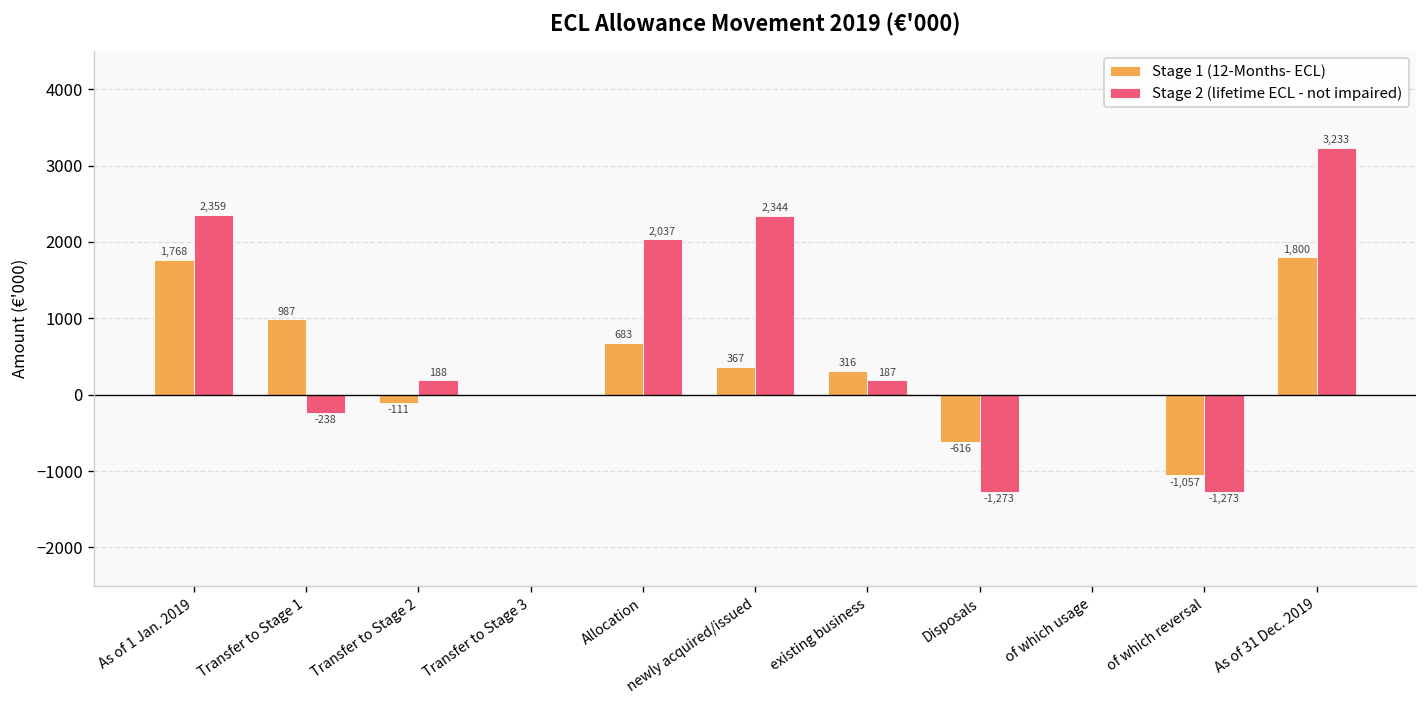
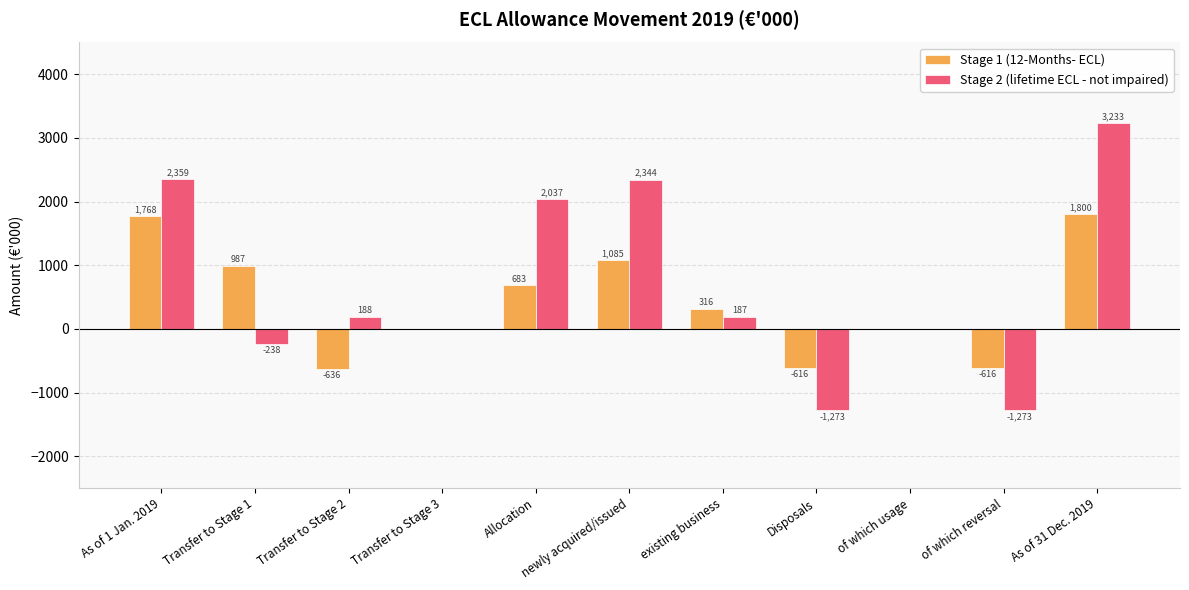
  {
    "Stage 1 (12-Months- ECL)": {
      "As of 1 Jan. 2019": "1,768",
      "Transfer to Stage 1": "987",
-     "Transfer to Stage 2": "-111",
+     "Transfer to Stage 2": "-636",
      "Allocation": "683",
-     "newly acquired/issued": "367",
+     "newly acquired/issued": "1,085",
      "existing business": "316",
      "Disposals": "-616",
-     "of which reversal": "-1,057",
+     "of which reversal": "-616",
      "As of 31 Dec. 2019": "1,800"
    },
    "Stage 2 (lifetime ECL - not impaired)": {
      "As of 1 Jan. 2019": "2,359",
      "Transfer to Stage 1": "-238",
      "Transfer to Stage 2": "188",
      "Allocation": "2,037",
      "newly acquired/issued": "2,344",
      "existing business": "187",
      "Disposals": "-1,273",
      "of which reversal": "-1,273",
      "As of 31 Dec. 2019": "3,233"
    }
  }
